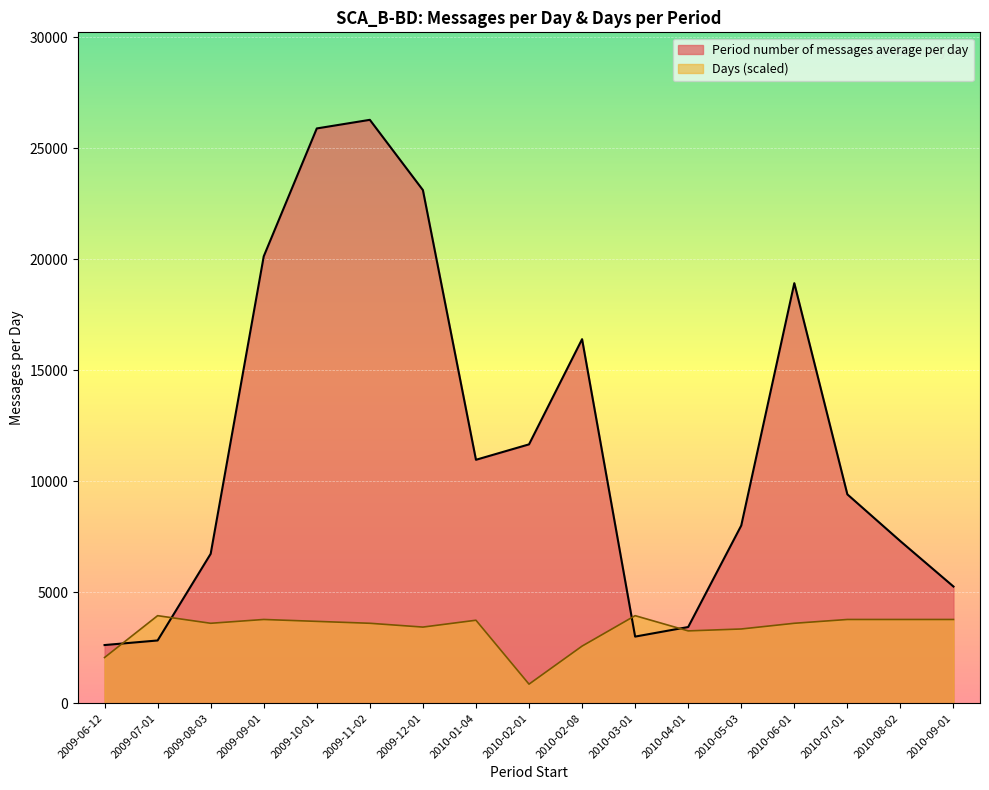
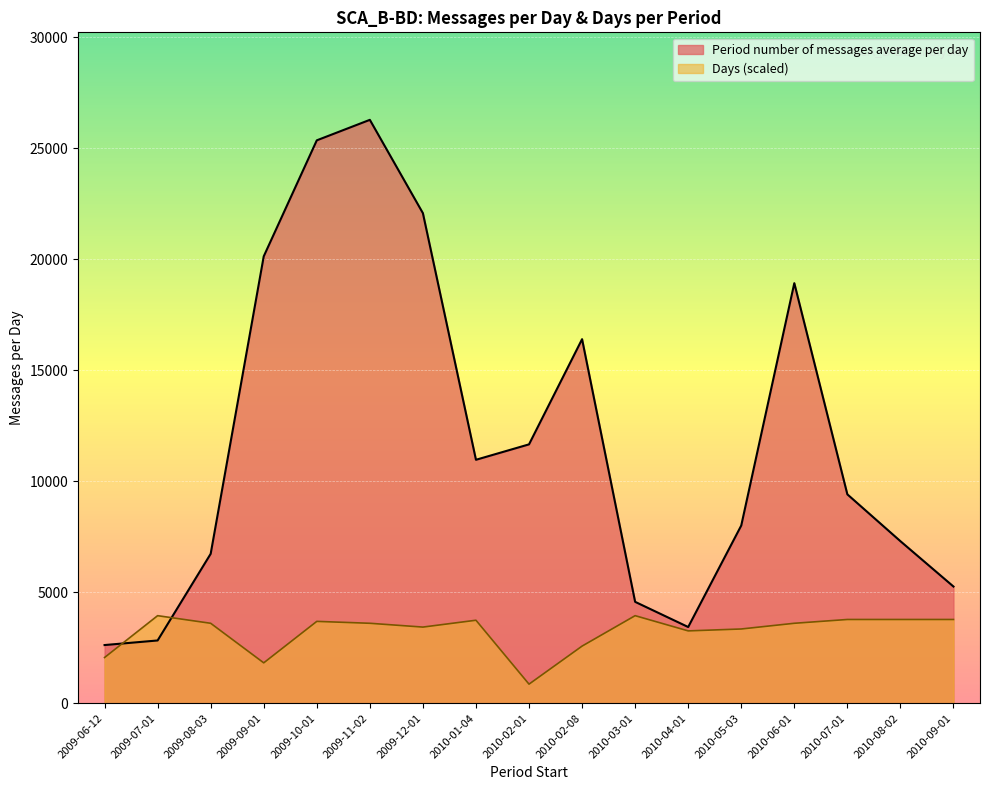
  {
    "Period number of messages average per day": {
      "2009-06-12": 2600,
      "2009-07-01": 2800,
      "2009-08-03": 6700,
      "2009-09-01": 20100,
-     "2009-10-01": 25900,
+     "2009-10-01": 25400,
      "2009-11-02": 26300,
-     "2009-12-01": 23100,
+     "2009-12-01": 22100,
      "2010-01-04": 11000,
      "2010-02-01": 11700,
      "2010-02-08": 16400,
-     "2010-03-01": 3000,
+     "2010-03-01": 4600,
      "2010-04-01": 3400,
      "2010-05-03": 8000,
      "2010-06-01": 18900,
      "2010-07-01": 9400,
      "2010-08-02": 7300,
      "2010-09-01": 5300
    },
    "Days (scaled)": {
      "2009-06-12": 2100,
      "2009-07-01": 3900,
      "2009-08-03": 3600,
-     "2009-09-01": 3800,
+     "2009-09-01": 1800,
      "2009-10-01": 3700,
      "2009-11-02": 3600,
      "2009-12-01": 3400,
      "2010-01-04": 3700,
      "2010-02-01": 900,
      "2010-02-08": 2600,
      "2010-03-01": 3900,
      "2010-04-01": 3300,
      "2010-05-03": 3300,
      "2010-06-01": 3600,
      "2010-07-01": 3800,
      "2010-08-02": 3800,
      "2010-09-01": 3800
    }
  }
